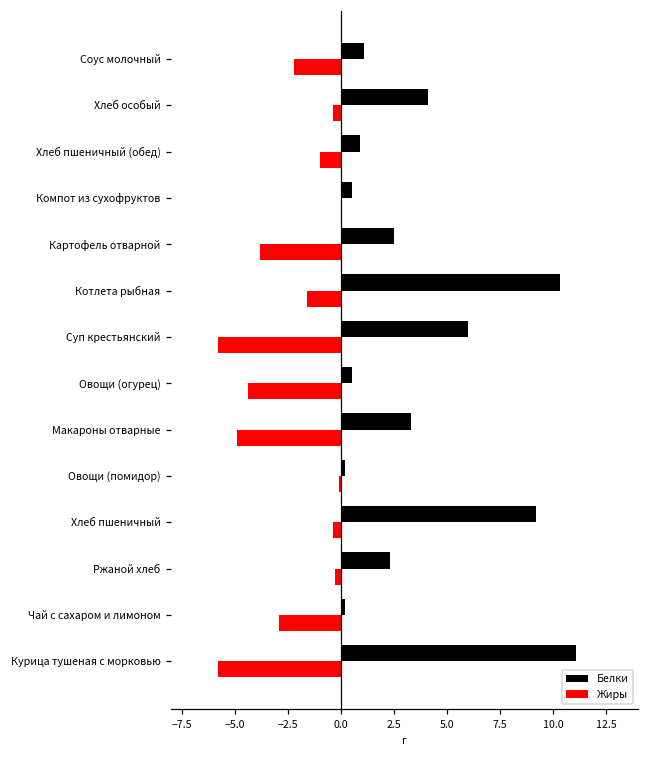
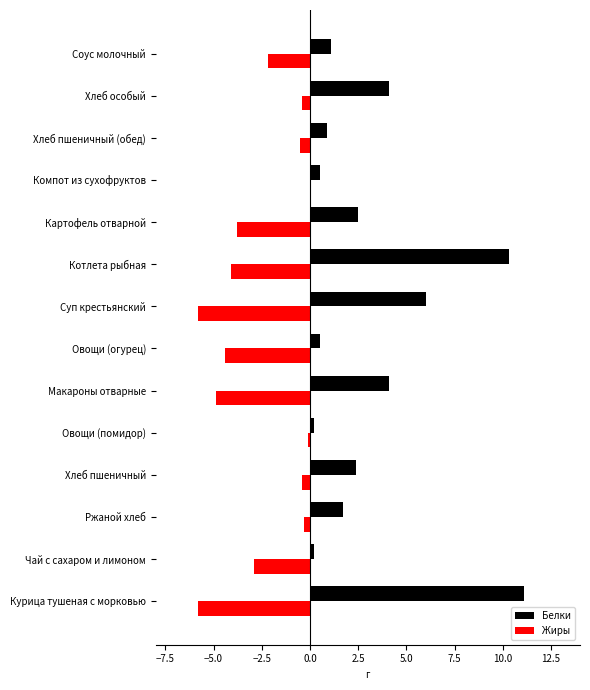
  {
    "Белки": {
      "Соус молочный": 1.1,
      "Хлеб особый": 4.1,
      "Хлеб пшеничный (обед)": 0.9,
      "Компот из сухофруктов": 0.5,
      "Картофель отварной": 2.5,
      "Котлета рыбная": 10.3,
      "Суп крестьянский": 6.0,
      "Овощи (огурец)": 0.5,
-     "Макароны отварные": 3.3,
+     "Макароны отварные": 4.1,
      "Овощи (помидор)": 0.2,
-     "Хлеб пшеничный": 9.2,
-     "Ржаной хлеб": 2.3,
+     "Хлеб пшеничный": 2.4,
+     "Ржаной хлеб": 1.7,
      "Чай с сахаром и лимоном": 0.2,
      "Курица тушеная с морковью": 11.1
    },
    "Жиры": {
      "Соус молочный": -2.2,
      "Хлеб особый": -0.4,
-     "Хлеб пшеничный (обед)": -1.0,
+     "Хлеб пшеничный (обед)": -0.5,
      "Компот из сухофруктов": 0.0,
      "Картофель отварной": -3.8,
-     "Котлета рыбная": -1.6,
+     "Котлета рыбная": -4.1,
      "Суп крестьянский": -5.8,
      "Овощи (огурец)": -4.4,
      "Макароны отварные": -4.9,
      "Хлеб пшеничный": -0.4,
      "Ржаной хлеб": -0.3,
      "Чай с сахаром и лимоном": -2.9,
      "Курица тушеная с морковью": -5.8
    }
  }
